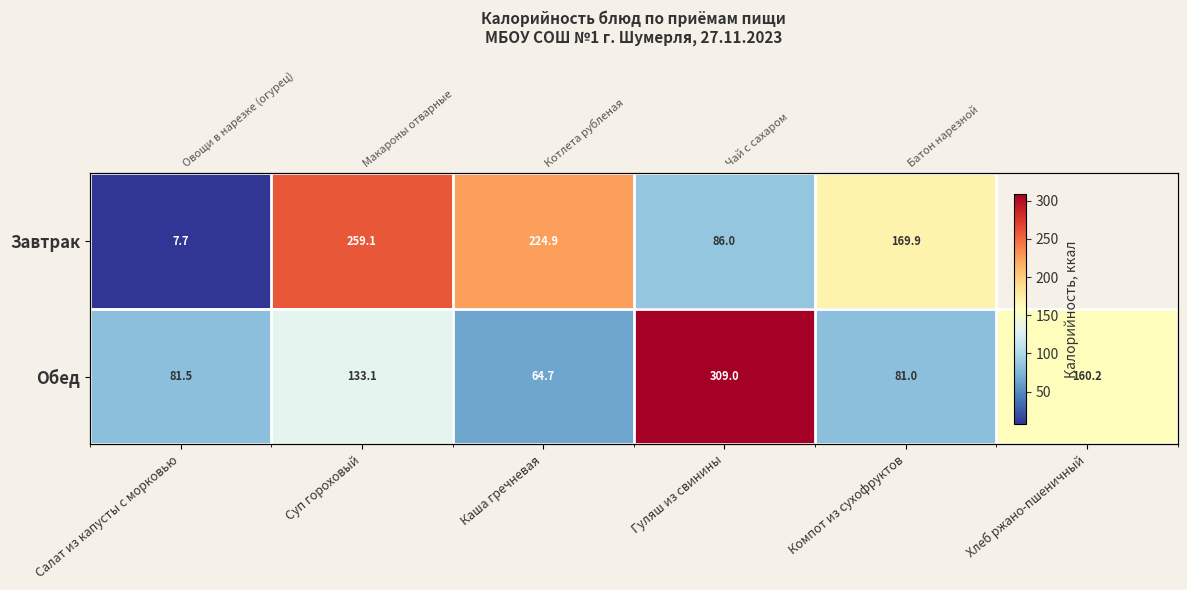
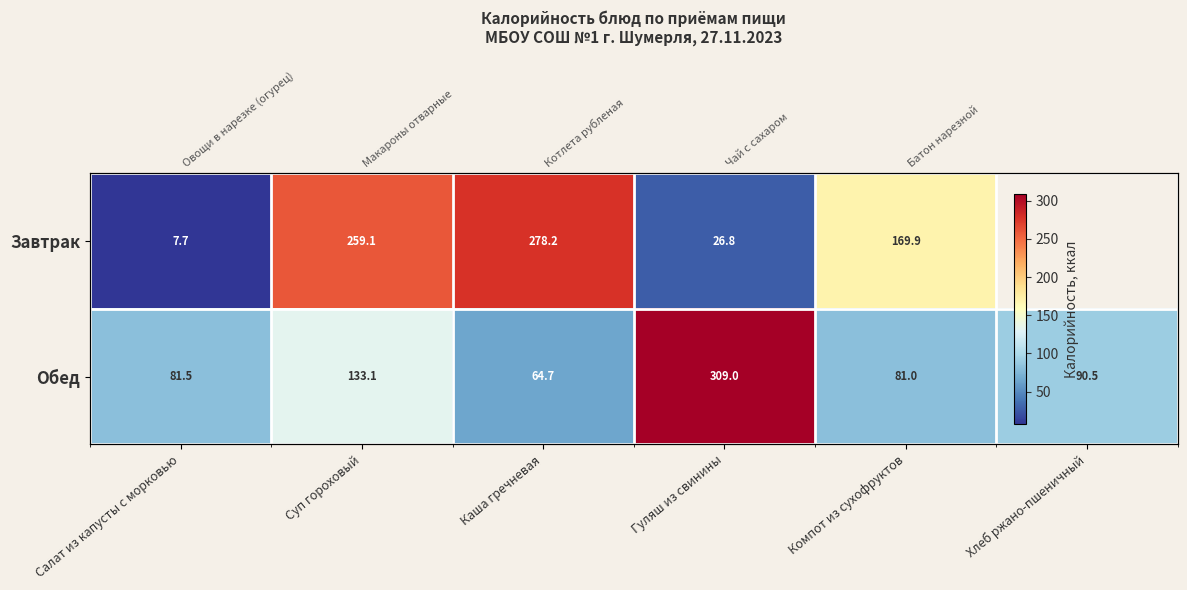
  {
    "Завтрак": {
      "Салат из капусты с морковью": 7.7,
      "Суп гороховый": 259.1,
-     "Каша гречневая": 224.9,
-     "Гуляш из свинины": 86.0,
+     "Каша гречневая": 278.2,
+     "Гуляш из свинины": 26.8,
      "Компот из сухофруктов": 169.9
    },
    "Обед": {
      "Салат из капусты с морковью": 81.5,
      "Суп гороховый": 133.1,
      "Каша гречневая": 64.7,
      "Гуляш из свинины": 309.0,
      "Компот из сухофруктов": 81.0,
-     "Хлеб ржано-пшеничный": 160.2
+     "Хлеб ржано-пшеничный": 90.5
    }
  }
